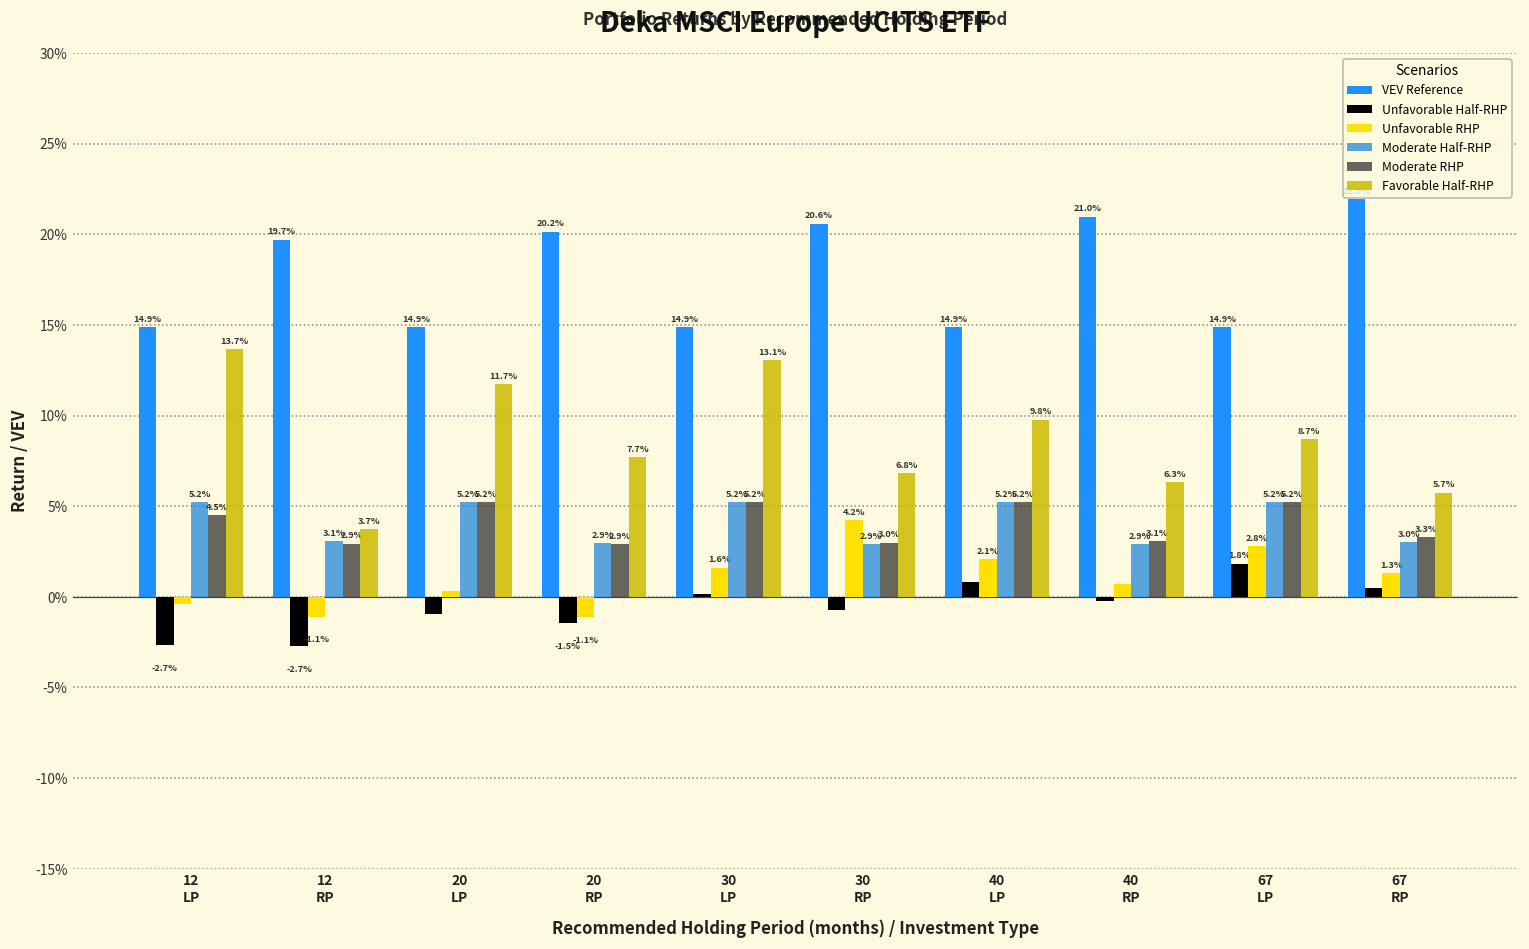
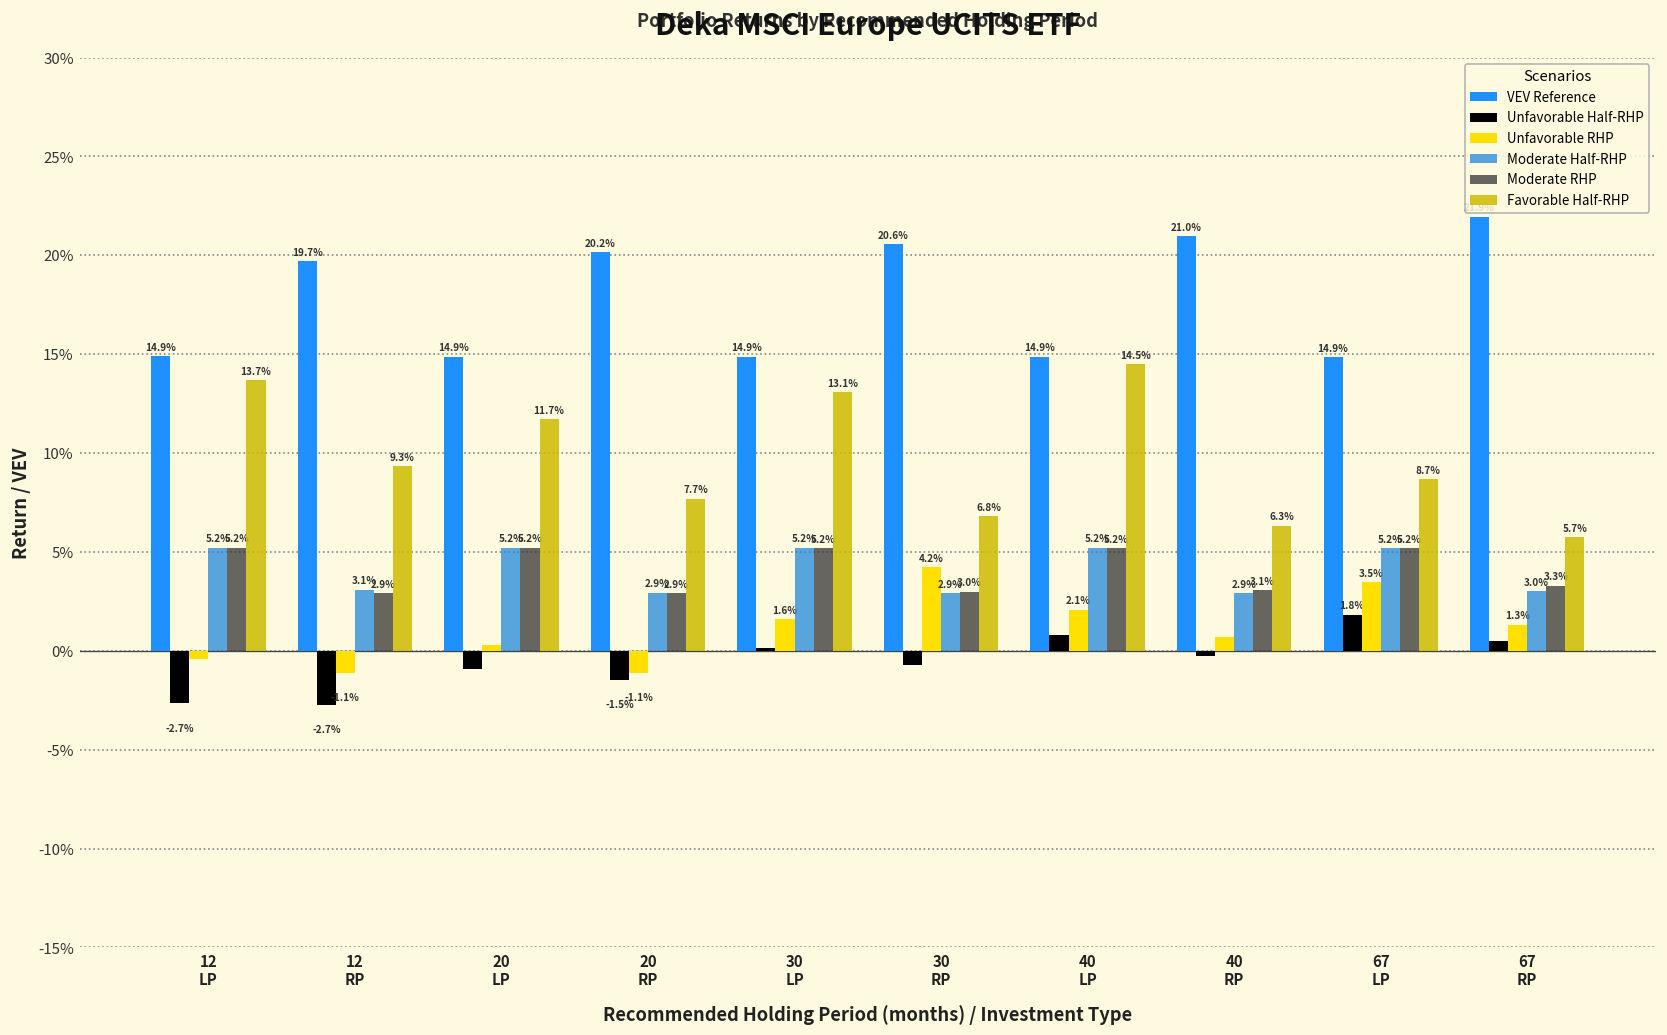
  {
    "Unfavorable Half-RHP": {
      "12 LP": "-2.7%",
      "12 RP": "-2.7%",
      "20 RP": "-1.5%",
      "67 LP": "1.8%"
    },
    "Unfavorable RHP": {
      "12 RP": "-1.1%",
      "20 RP": "-1.1%",
      "30 LP": "1.6%",
      "30 RP": "4.2%",
      "40 LP": "2.1%",
-     "67 LP": "2.8%",
+     "67 LP": "3.5%",
      "67 RP": "1.3%"
    },
    "Moderate RHP": {
-     "12 LP": "4.5%",
+     "12 LP": "5.2%",
      "67 RP": "3.3%"
    },
    "Favorable Half-RHP": {
      "12 LP": "13.7%",
-     "12 RP": "3.7%",
+     "12 RP": "9.3%",
      "20 LP": "11.7%",
      "20 RP": "7.7%",
      "30 LP": "13.1%",
      "30 RP": "6.8%",
-     "40 LP": "9.8%",
+     "40 LP": "14.5%",
      "40 RP": "6.3%",
      "67 LP": "8.7%",
      "67 RP": "5.7%"
    }
  }
